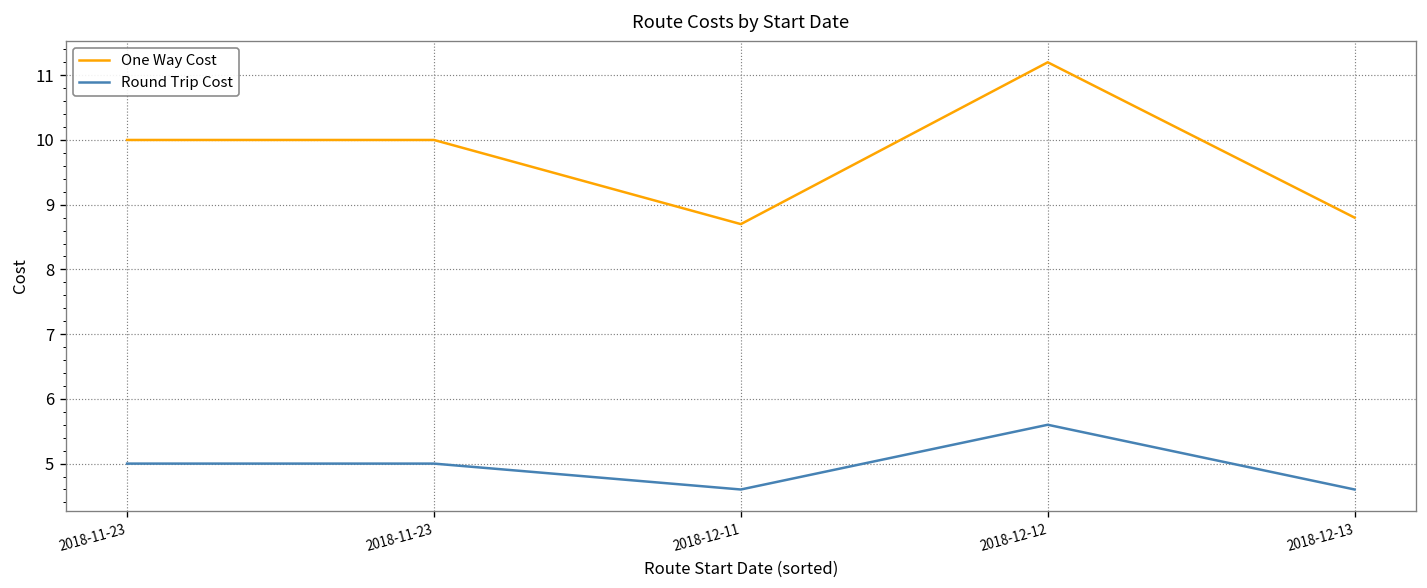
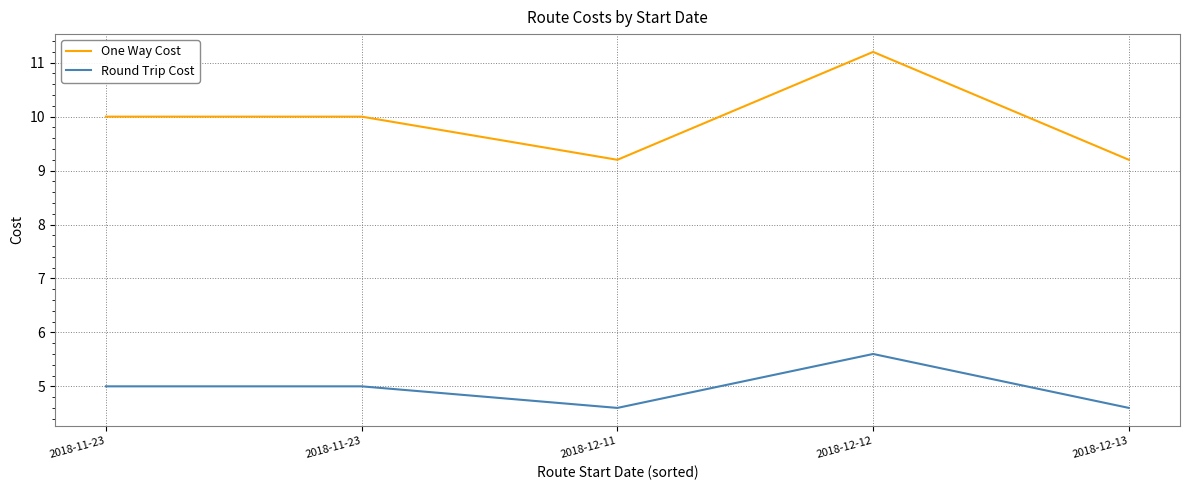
  {
    "One Way Cost": {
-     "2018-12-11": 8.7,
+     "2018-12-11": 9.2,
      "2018-12-12": 11.2,
-     "2018-12-13": 8.8
+     "2018-12-13": 9.2
    },
    "Round Trip Cost": {
      "2018-12-11": 4.6,
      "2018-12-12": 5.6,
      "2018-12-13": 4.6
    }
  }
